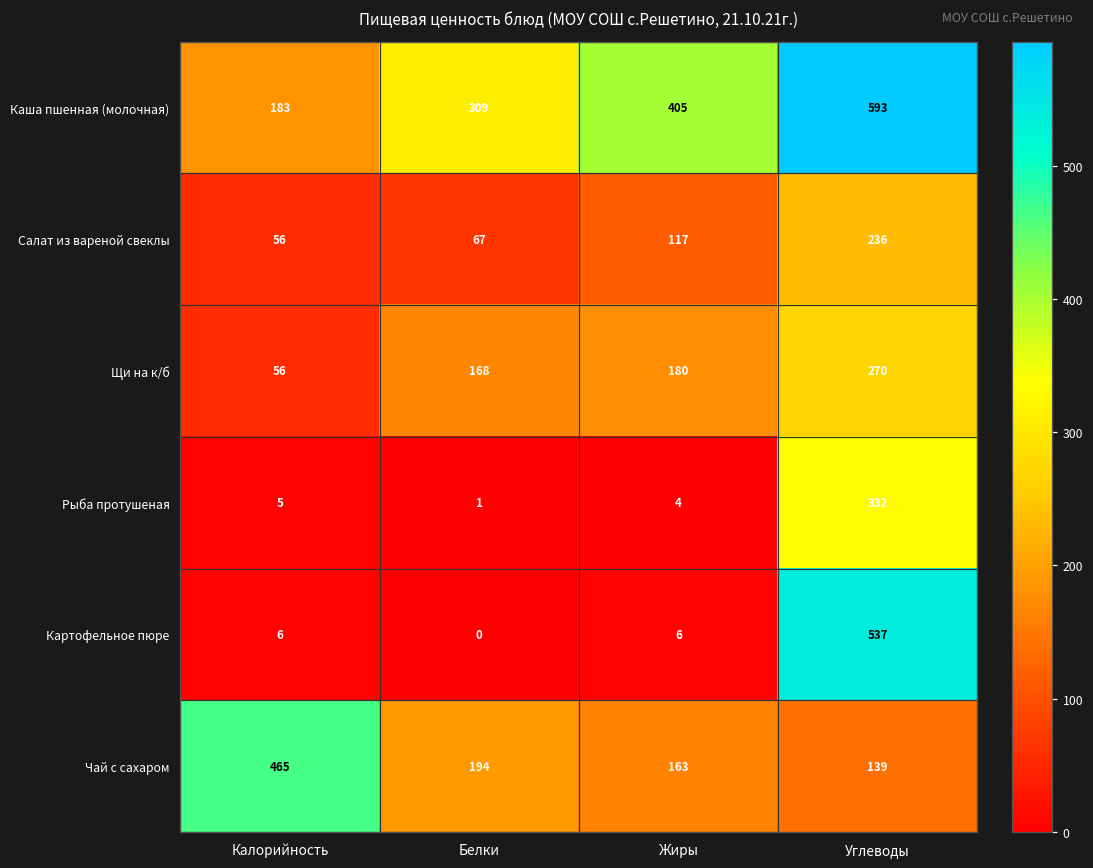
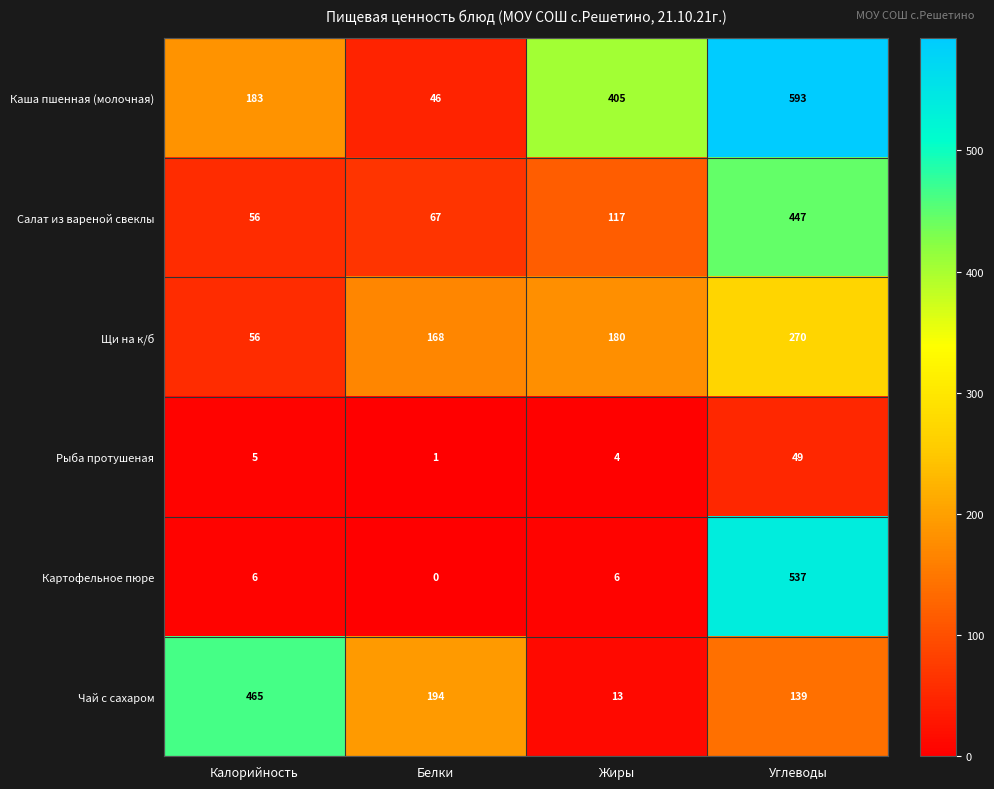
  {
    "Каша пшенная (молочная)": {
      "Калорийность": 183,
-     "Белки": 309,
+     "Белки": 46,
      "Жиры": 405,
      "Углеводы": 593
    },
    "Салат из вареной свеклы": {
      "Калорийность": 56,
      "Белки": 67,
      "Жиры": 117,
-     "Углеводы": 236
+     "Углеводы": 447
    },
    "Щи на к/б": {
      "Калорийность": 56,
      "Белки": 168,
      "Жиры": 180,
      "Углеводы": 270
    },
    "Рыба протушеная": {
      "Калорийность": 5,
      "Белки": 1,
      "Жиры": 4,
-     "Углеводы": 332
+     "Углеводы": 49
    },
    "Картофельное пюре": {
      "Калорийность": 6,
      "Белки": 0,
      "Жиры": 6,
      "Углеводы": 537
    },
    "Чай с сахаром": {
      "Калорийность": 465,
      "Белки": 194,
-     "Жиры": 163,
+     "Жиры": 13,
      "Углеводы": 139
    }
  }
